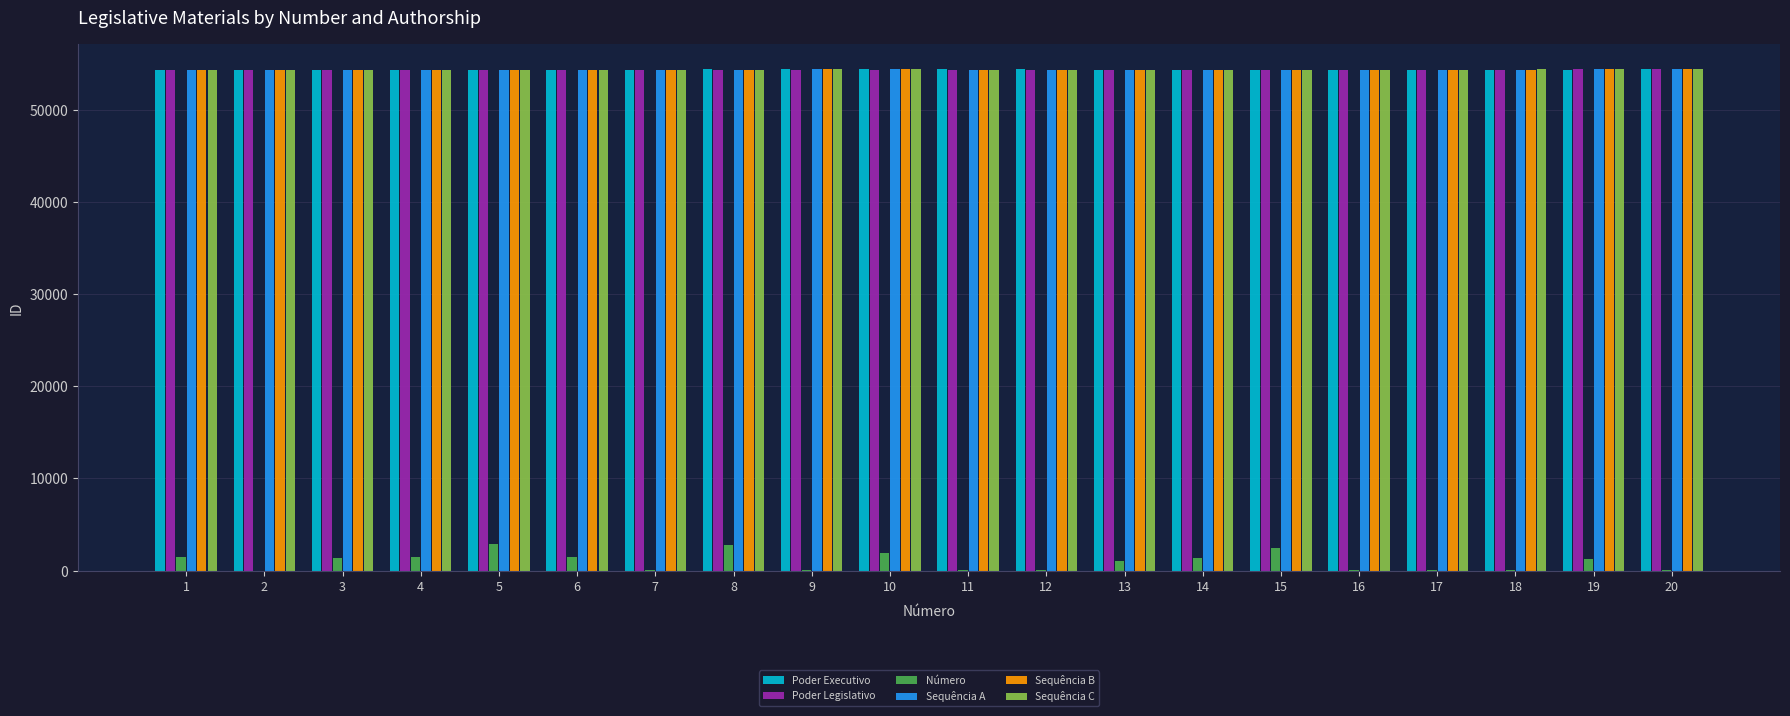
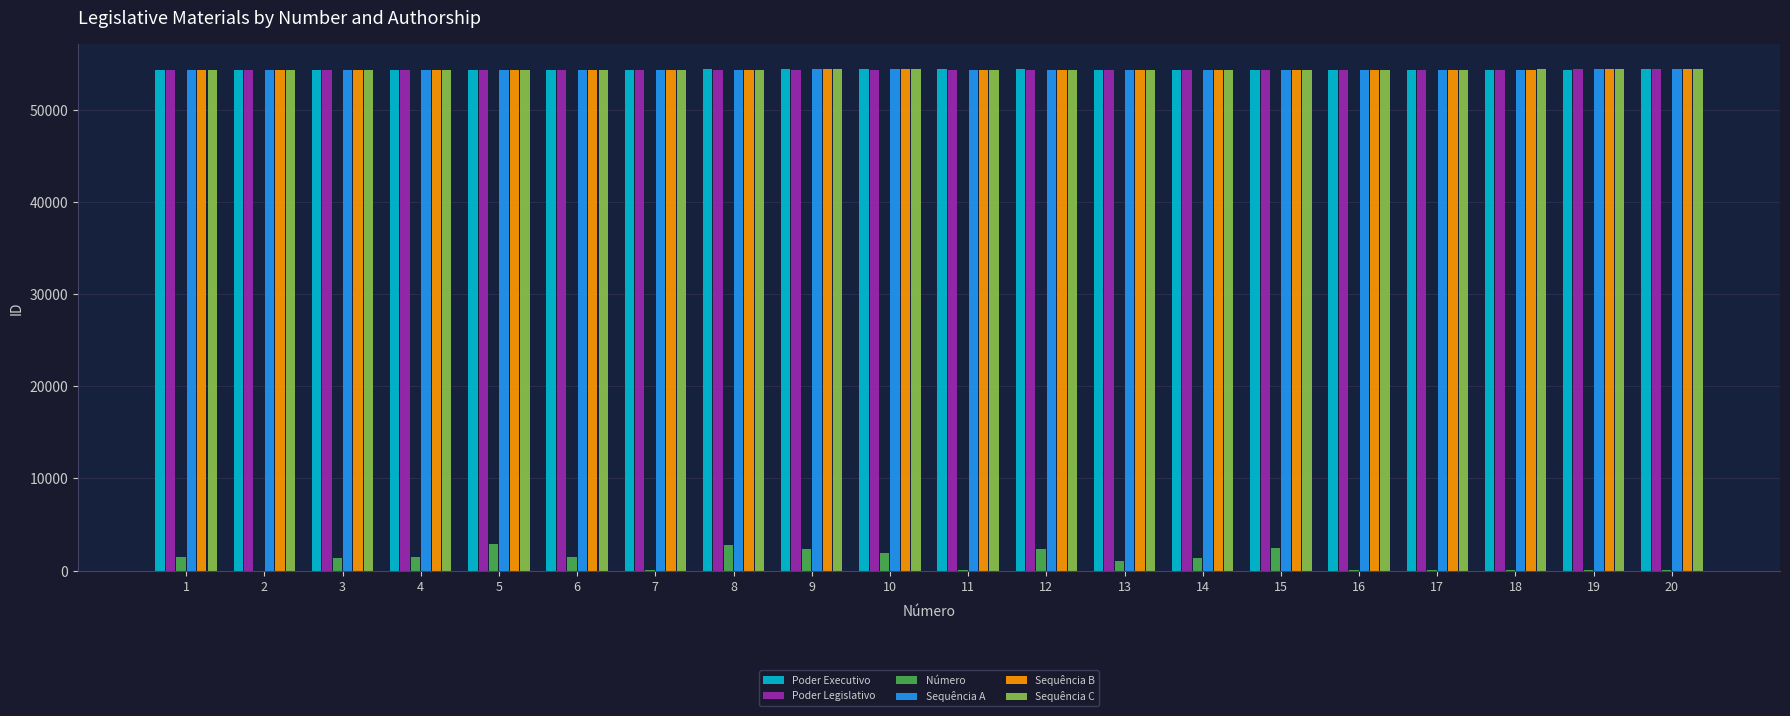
  {
    "Poder Legislativo": {
      "1": 54000,
      "2": 54000,
      "3": 54000,
      "4": 54000,
      "5": 54000,
      "6": 54000,
      "7": 54000,
      "8": 54000,
      "9": 54000,
      "10": 54000,
      "11": 54000,
      "12": 54000,
      "13": 54000,
      "14": 54000,
      "15": 54000,
      "16": 54000,
      "17": 54000,
      "18": 54000,
      "19": 54000,
      "20": 54000
    },
    "Número": {
      "1": 1000,
      "3": 1000,
      "4": 1000,
      "5": 3000,
      "6": 1000,
      "8": 3000,
-     "9": 0,
+     "9": 2000,
      "10": 2000,
-     "12": 0,
+     "12": 2000,
      "13": 1000,
      "14": 1000,
      "15": 2000,
-     "19": 1000
+     "19": 0
    },
    "Sequência B": {
      "1": 54000,
      "2": 54000,
      "3": 54000,
      "4": 54000,
      "5": 54000,
      "6": 54000,
      "7": 54000,
      "8": 54000,
      "9": 54000,
      "10": 54000,
      "11": 54000,
      "12": 54000,
      "13": 54000,
      "14": 54000,
      "15": 54000,
      "16": 54000,
      "17": 54000,
      "18": 54000,
      "19": 54000,
      "20": 54000
    },
    "Sequência C": {
      "1": 54000,
      "2": 54000,
      "3": 54000,
      "4": 54000,
      "5": 54000,
      "6": 54000,
      "7": 54000,
      "8": 54000,
      "9": 54000,
      "10": 54000,
      "11": 54000,
      "12": 54000,
      "13": 54000,
      "14": 54000,
      "15": 54000,
      "16": 54000,
      "17": 54000,
      "18": 54000,
      "19": 54000,
      "20": 54000
    }
  }
